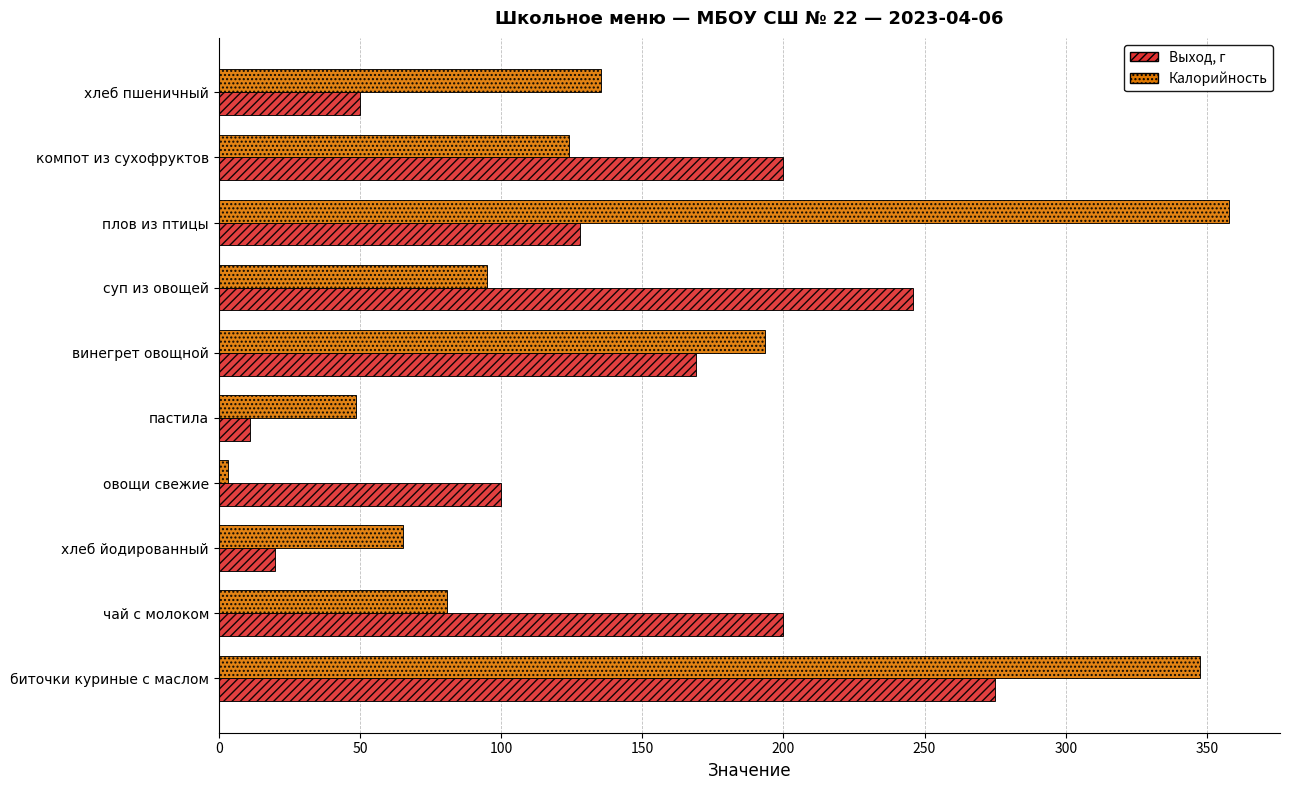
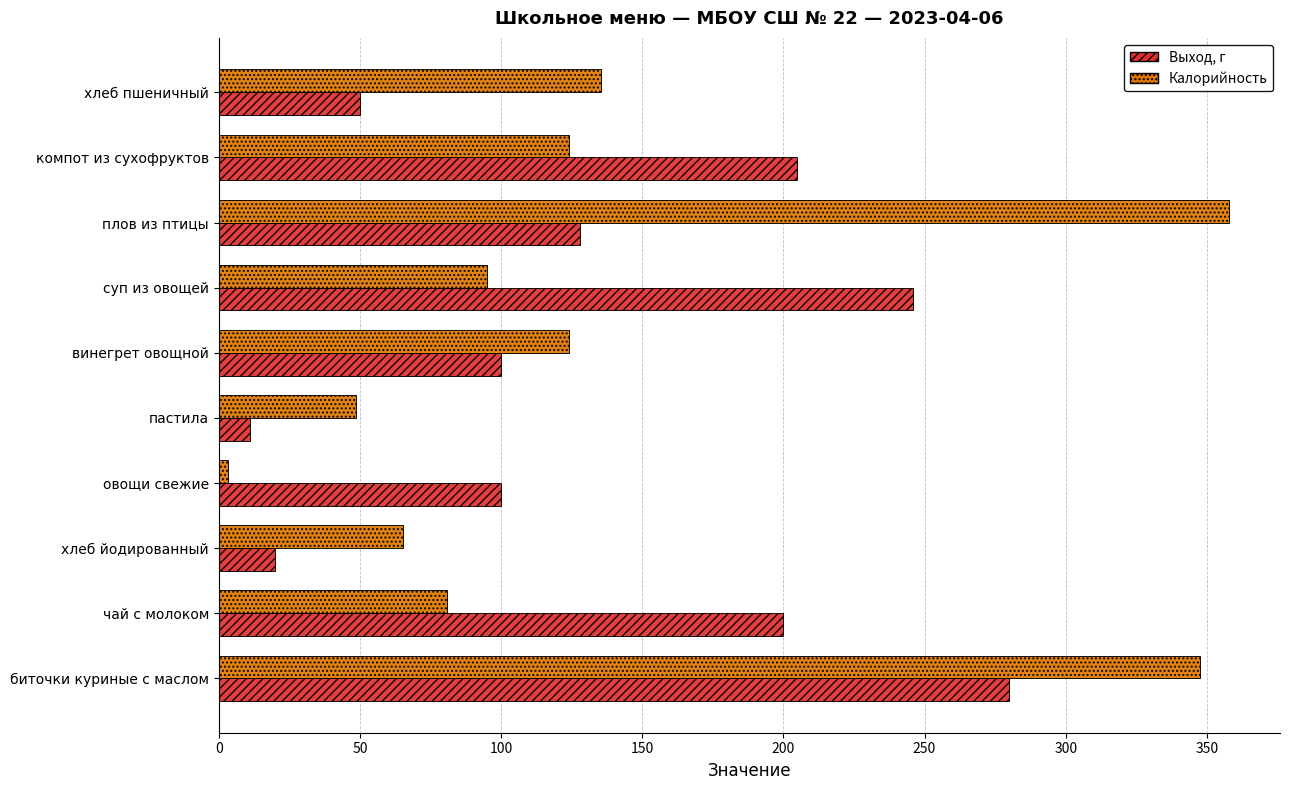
  {
    "Выход, г": {
      "хлеб пшеничный": 50,
-     "компот из сухофруктов": 200,
+     "компот из сухофруктов": 205,
      "плов из птицы": 128,
      "суп из овощей": 246,
-     "винегрет овощной": 169,
+     "винегрет овощной": 100,
      "пастила": 11,
      "овощи свежие": 100,
      "хлеб йодированный": 20,
      "чай с молоком": 200,
-     "биточки куриные с маслом": 275
+     "биточки куриные с маслом": 280
    },
    "Калорийность": {
      "хлеб пшеничный": 136,
      "компот из сухофруктов": 124,
      "плов из птицы": 358,
      "суп из овощей": 95,
-     "винегрет овощной": 194,
+     "винегрет овощной": 124,
      "пастила": 49,
      "овощи свежие": 3,
      "хлеб йодированный": 65,
      "чай с молоком": 81,
      "биточки куриные с маслом": 348
    }
  }
